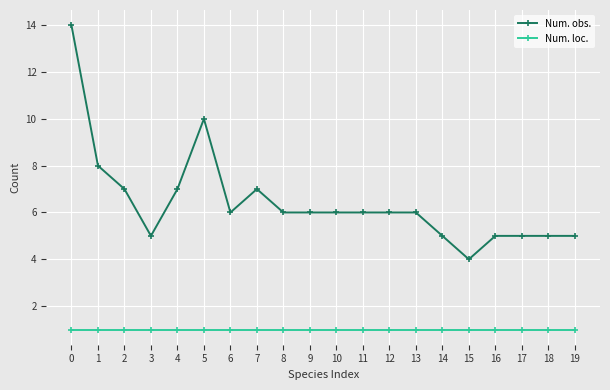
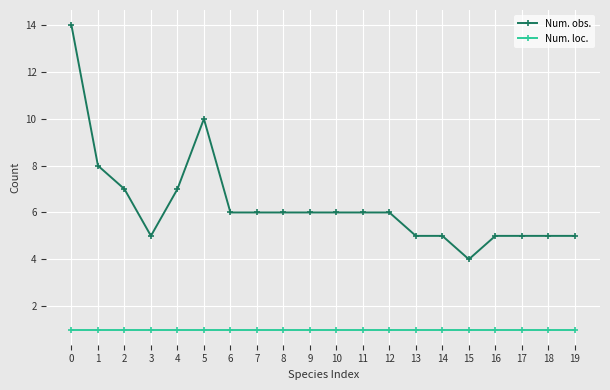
  {
    "Num. obs.": {
      "0": 14,
      "1": 8,
      "2": 7,
      "3": 5,
      "4": 7,
      "5": 10,
      "6": 6,
-     "7": 7,
+     "7": 6,
      "8": 6,
      "9": 6,
      "10": 6,
      "11": 6,
      "12": 6,
-     "13": 6,
+     "13": 5,
      "14": 5,
      "15": 4,
      "16": 5,
      "17": 5,
      "18": 5,
      "19": 5
    },
    "Num. loc.": {
      "0": 1,
      "1": 1,
      "2": 1,
      "3": 1,
      "4": 1,
      "5": 1,
      "6": 1,
      "7": 1,
      "8": 1,
      "9": 1,
      "10": 1,
      "11": 1,
      "12": 1,
      "13": 1,
      "14": 1,
      "15": 1,
      "16": 1,
      "17": 1,
      "18": 1,
      "19": 1
    }
  }
